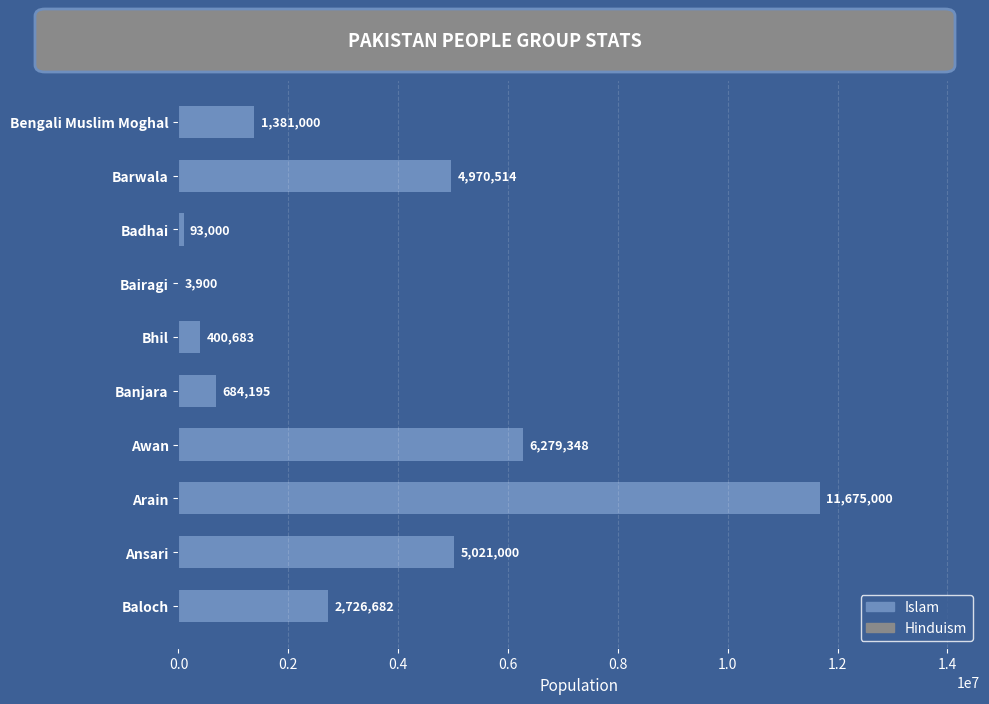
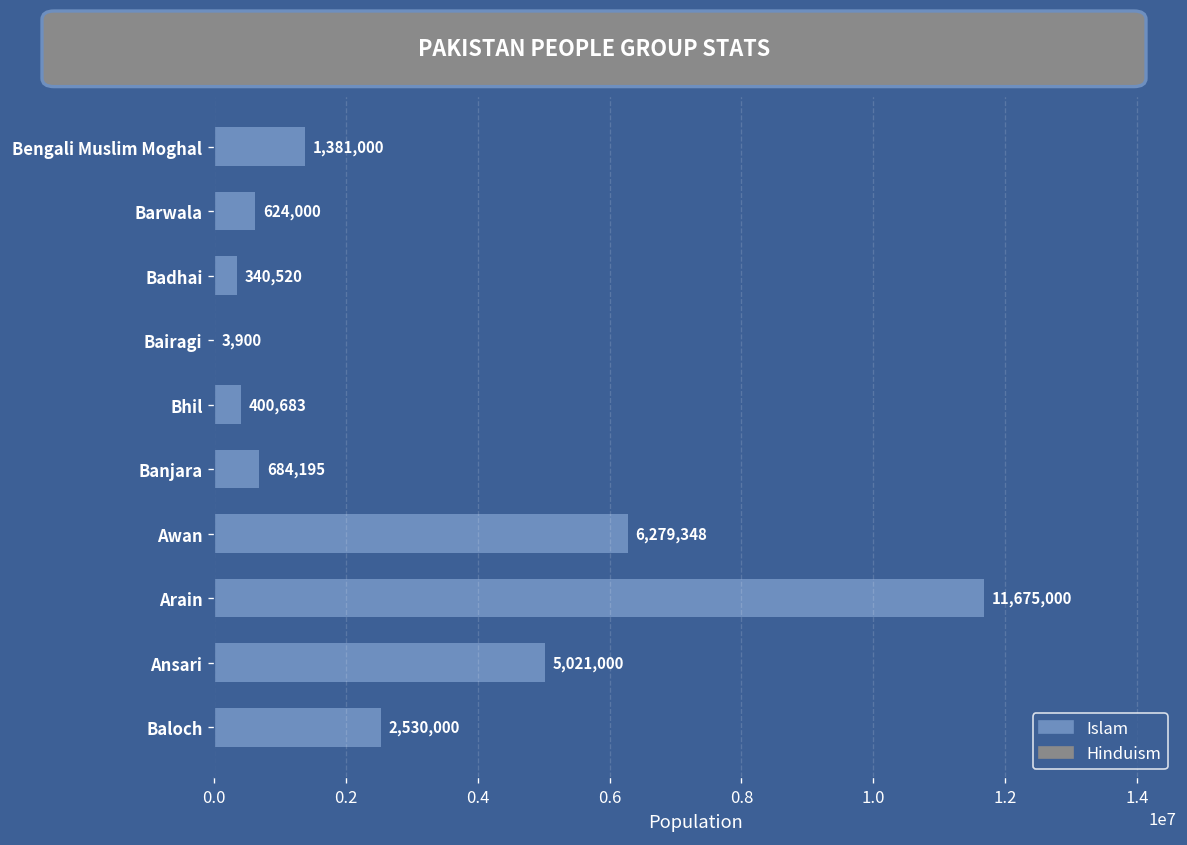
  {
    "Bengali Muslim Moghal": "1,381,000",
-   "Barwala": "4,970,514",
-   "Badhai": "93,000",
+   "Barwala": "624,000",
+   "Badhai": "340,520",
    "Bairagi": "3,900",
    "Bhil": "400,683",
    "Banjara": "684,195",
    "Awan": "6,279,348",
    "Arain": "11,675,000",
    "Ansari": "5,021,000",
-   "Baloch": "2,726,682"
+   "Baloch": "2,530,000"
  }
